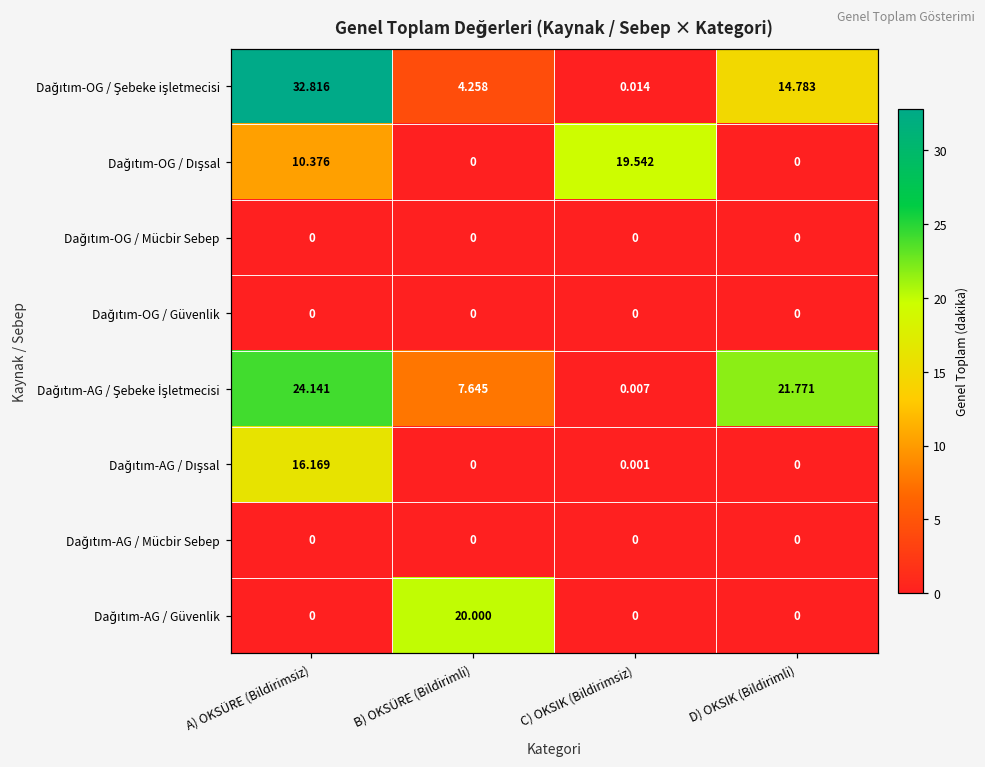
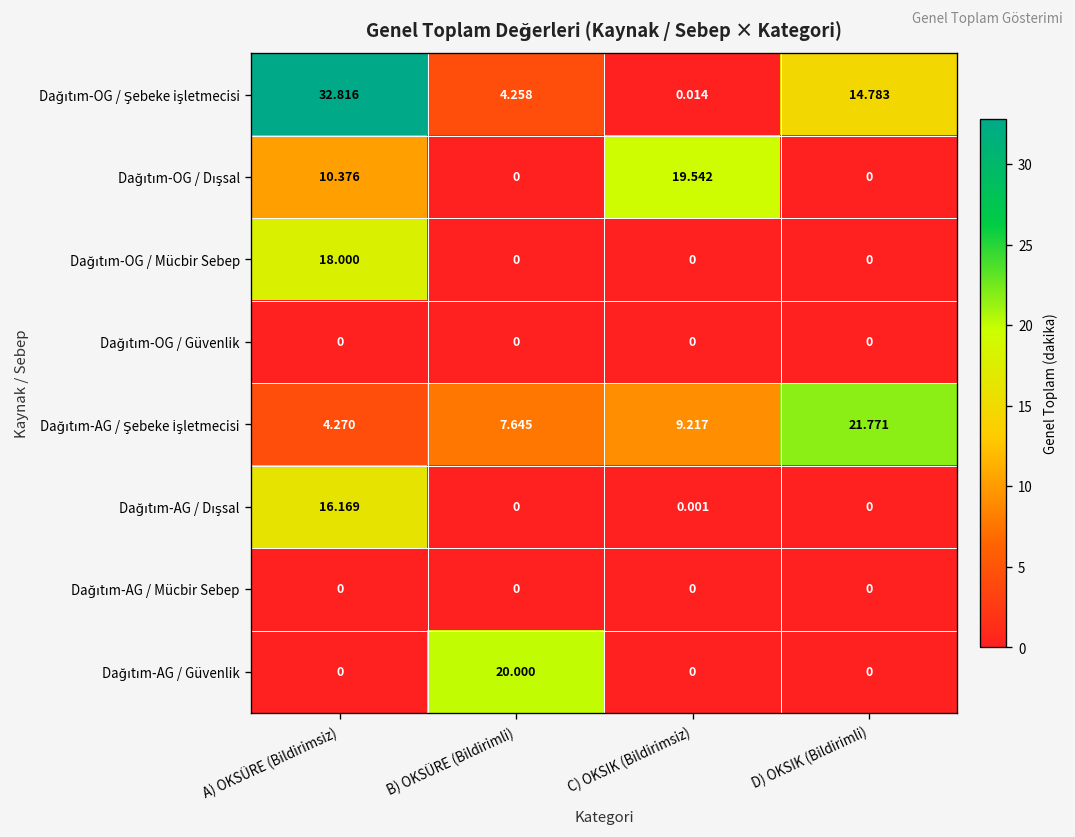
  {
    "Dağıtım-OG / Şebeke işletmecisi": {
      "A) OKSÜRE (Bildirimsiz)": 32.816,
      "B) OKSÜRE (Bildirimli)": 4.258,
      "C) OKSIK (Bildirimsiz)": 0.014,
      "D) OKSIK (Bildirimli)": 14.783
    },
    "Dağıtım-OG / Dışsal": {
      "A) OKSÜRE (Bildirimsiz)": 10.376,
      "B) OKSÜRE (Bildirimli)": 0,
      "C) OKSIK (Bildirimsiz)": 19.542,
      "D) OKSIK (Bildirimli)": 0
    },
    "Dağıtım-OG / Mücbir Sebep": {
-     "A) OKSÜRE (Bildirimsiz)": 0,
+     "A) OKSÜRE (Bildirimsiz)": 18.000,
      "B) OKSÜRE (Bildirimli)": 0,
      "C) OKSIK (Bildirimsiz)": 0,
      "D) OKSIK (Bildirimli)": 0
    },
    "Dağıtım-OG / Güvenlik": {
      "A) OKSÜRE (Bildirimsiz)": 0,
      "B) OKSÜRE (Bildirimli)": 0,
      "C) OKSIK (Bildirimsiz)": 0,
      "D) OKSIK (Bildirimli)": 0
    },
    "Dağıtım-AG / Şebeke İşletmecisi": {
-     "A) OKSÜRE (Bildirimsiz)": 24.141,
+     "A) OKSÜRE (Bildirimsiz)": 4.270,
      "B) OKSÜRE (Bildirimli)": 7.645,
-     "C) OKSIK (Bildirimsiz)": 0.007,
+     "C) OKSIK (Bildirimsiz)": 9.217,
      "D) OKSIK (Bildirimli)": 21.771
    },
    "Dağıtım-AG / Dışsal": {
      "A) OKSÜRE (Bildirimsiz)": 16.169,
      "B) OKSÜRE (Bildirimli)": 0,
      "C) OKSIK (Bildirimsiz)": 0.001,
      "D) OKSIK (Bildirimli)": 0
    },
    "Dağıtım-AG / Mücbir Sebep": {
      "A) OKSÜRE (Bildirimsiz)": 0,
      "B) OKSÜRE (Bildirimli)": 0,
      "C) OKSIK (Bildirimsiz)": 0,
      "D) OKSIK (Bildirimli)": 0
    },
    "Dağıtım-AG / Güvenlik": {
      "A) OKSÜRE (Bildirimsiz)": 0,
      "B) OKSÜRE (Bildirimli)": 20.000,
      "C) OKSIK (Bildirimsiz)": 0,
      "D) OKSIK (Bildirimli)": 0
    }
  }
